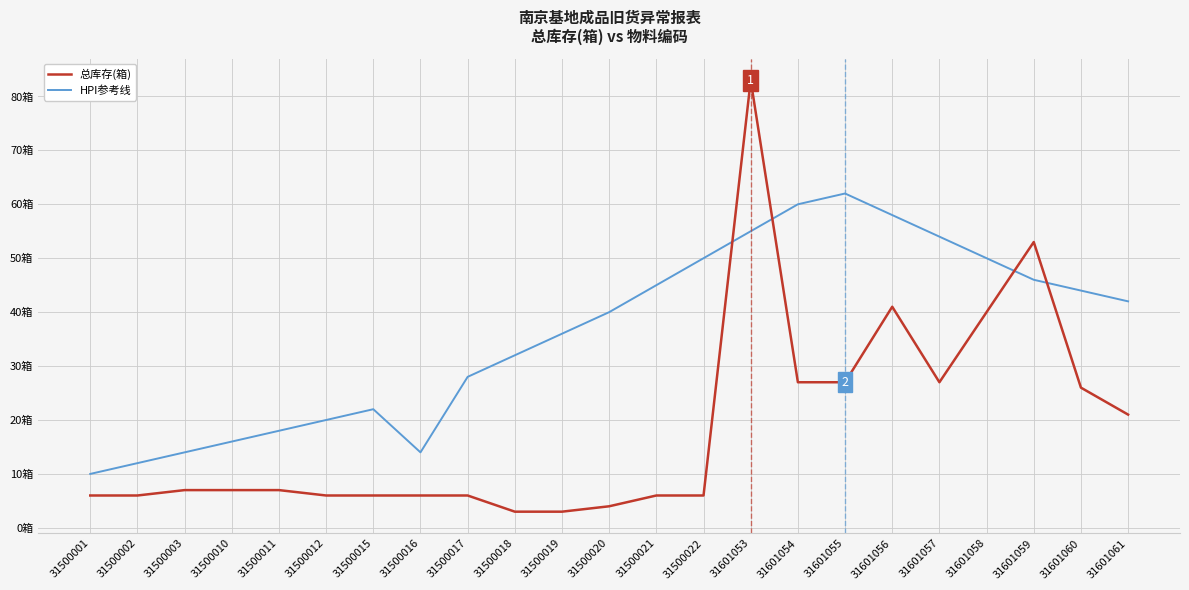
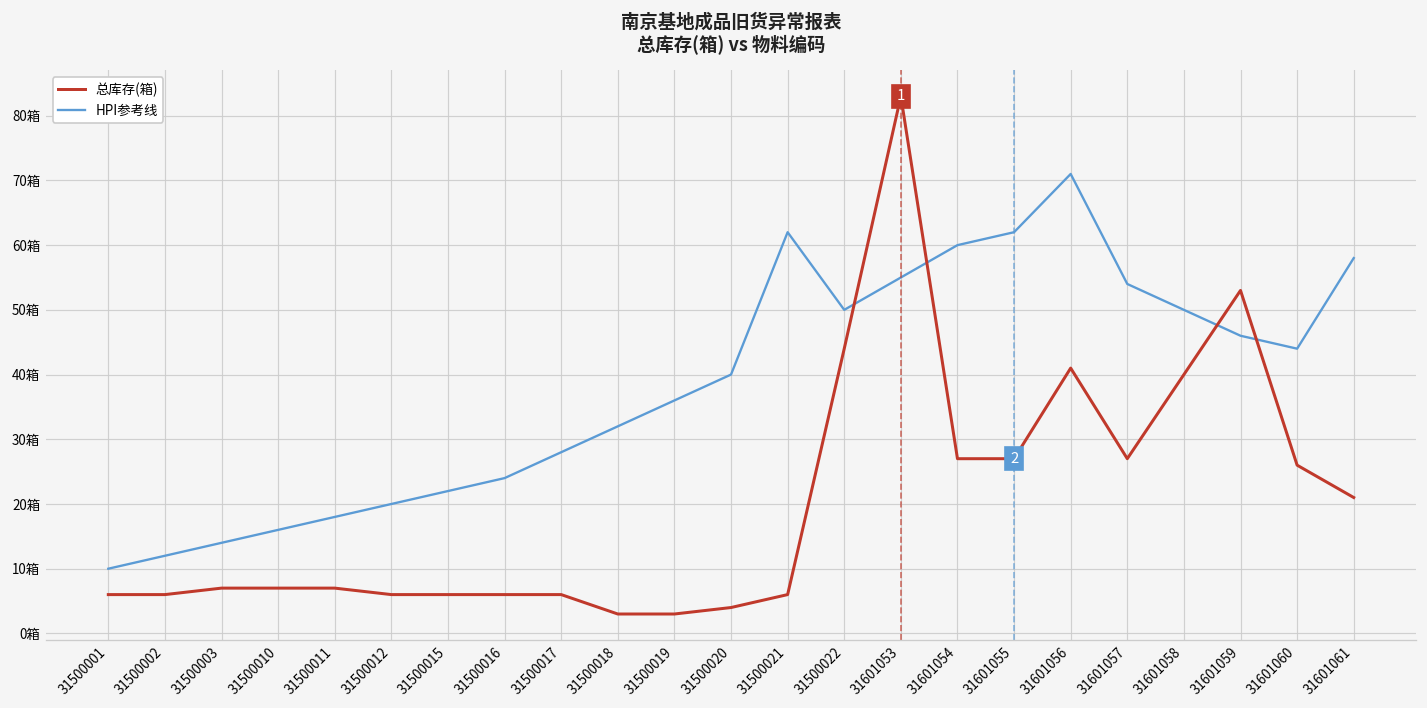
  {
    "总库存(箱)": {
      "31500001": "6箱",
      "31500002": "6箱",
      "31500003": "7箱",
      "31500010": "7箱",
      "31500011": "7箱",
      "31500012": "6箱",
      "31500015": "6箱",
      "31500016": "6箱",
      "31500017": "6箱",
      "31500018": "3箱",
      "31500019": "3箱",
      "31500020": "4箱",
      "31500021": "6箱",
-     "31500022": "6箱",
+     "31500022": "44箱",
      "31601054": "27箱",
      "31601056": "41箱",
      "31601057": "27箱",
      "31601058": "40箱",
      "31601059": "53箱",
      "31601060": "26箱",
      "31601061": "21箱"
    },
    "HPI参考线": {
      "31500001": "10箱",
      "31500002": "12箱",
      "31500003": "14箱",
      "31500010": "16箱",
      "31500011": "18箱",
      "31500012": "20箱",
      "31500015": "22箱",
-     "31500016": "14箱",
+     "31500016": "24箱",
      "31500017": "28箱",
      "31500018": "32箱",
      "31500019": "36箱",
      "31500020": "40箱",
-     "31500021": "45箱",
+     "31500021": "62箱",
      "31500022": "50箱",
      "31601053": "55箱",
      "31601054": "60箱",
      "31601055": "62箱",
-     "31601056": "58箱",
+     "31601056": "71箱",
      "31601057": "54箱",
      "31601058": "50箱",
      "31601059": "46箱",
      "31601060": "44箱",
-     "31601061": "42箱"
+     "31601061": "58箱"
    }
  }
